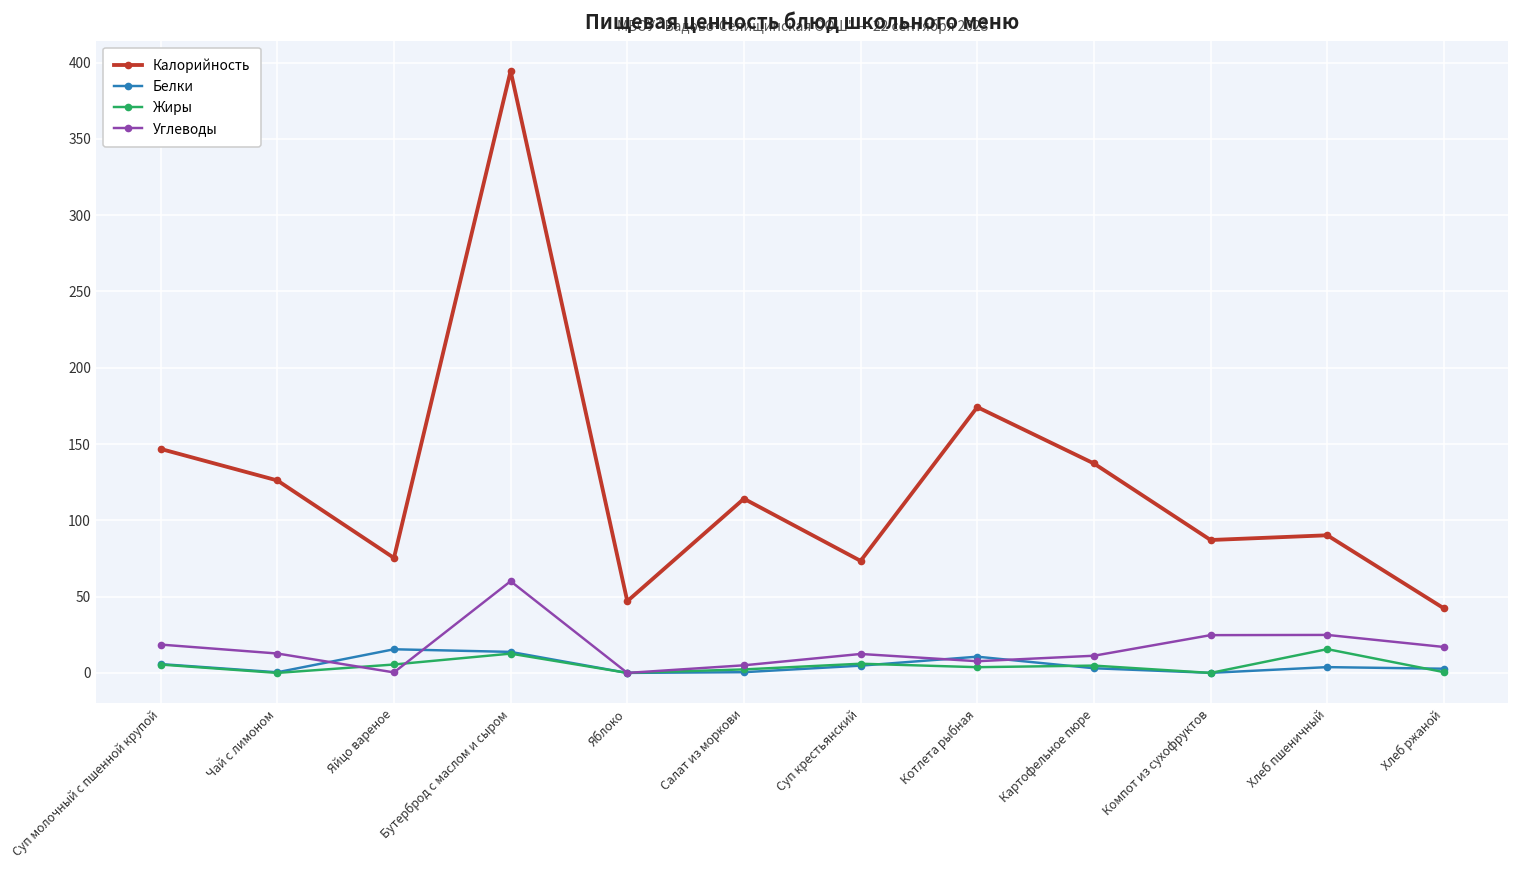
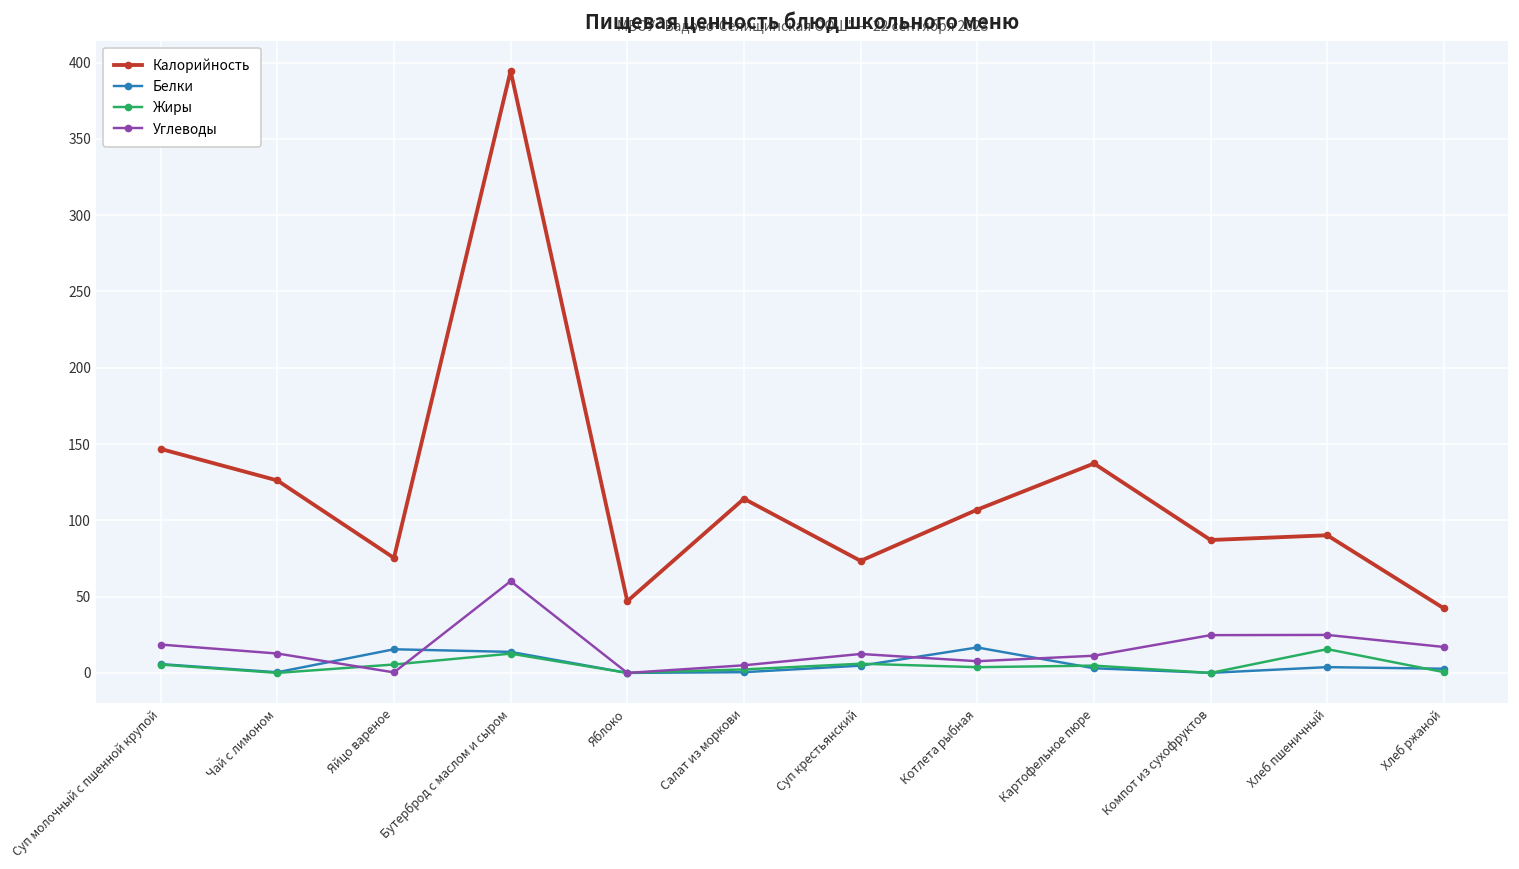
  {
    "Калорийность": {
      "Суп молочный с пшенной крупой": 147,
      "Чай с лимоном": 126,
      "Яйцо вареное": 75,
      "Бутерброд с маслом и сыром": 395,
      "Яблоко": 47,
      "Салат из моркови": 114,
      "Суп крестьянский": 73,
-     "Котлета рыбная": 174,
+     "Котлета рыбная": 107,
      "Картофельное пюре": 137,
      "Компот из сухофруктов": 87,
      "Хлеб пшеничный": 90,
      "Хлеб ржаной": 42
    },
    "Белки": {
      "Яйцо вареное": 16,
-     "Котлета рыбная": 11,
+     "Котлета рыбная": 17,
      "Хлеб пшеничный": 4,
      "Хлеб ржаной": 3
    },
    "Жиры": {
      "Яйцо вареное": 6,
      "Котлета рыбная": 4,
      "Хлеб пшеничный": 16,
      "Хлеб ржаной": 1
    },
    "Углеводы": {
      "Суп молочный с пшенной крупой": 19,
      "Чай с лимоном": 13,
      "Яйцо вареное": 0,
      "Бутерброд с маслом и сыром": 60,
      "Салат из моркови": 5,
      "Суп крестьянский": 12,
      "Котлета рыбная": 8,
      "Картофельное пюре": 11,
      "Компот из сухофруктов": 25,
      "Хлеб пшеничный": 25,
      "Хлеб ржаной": 17
    }
  }
